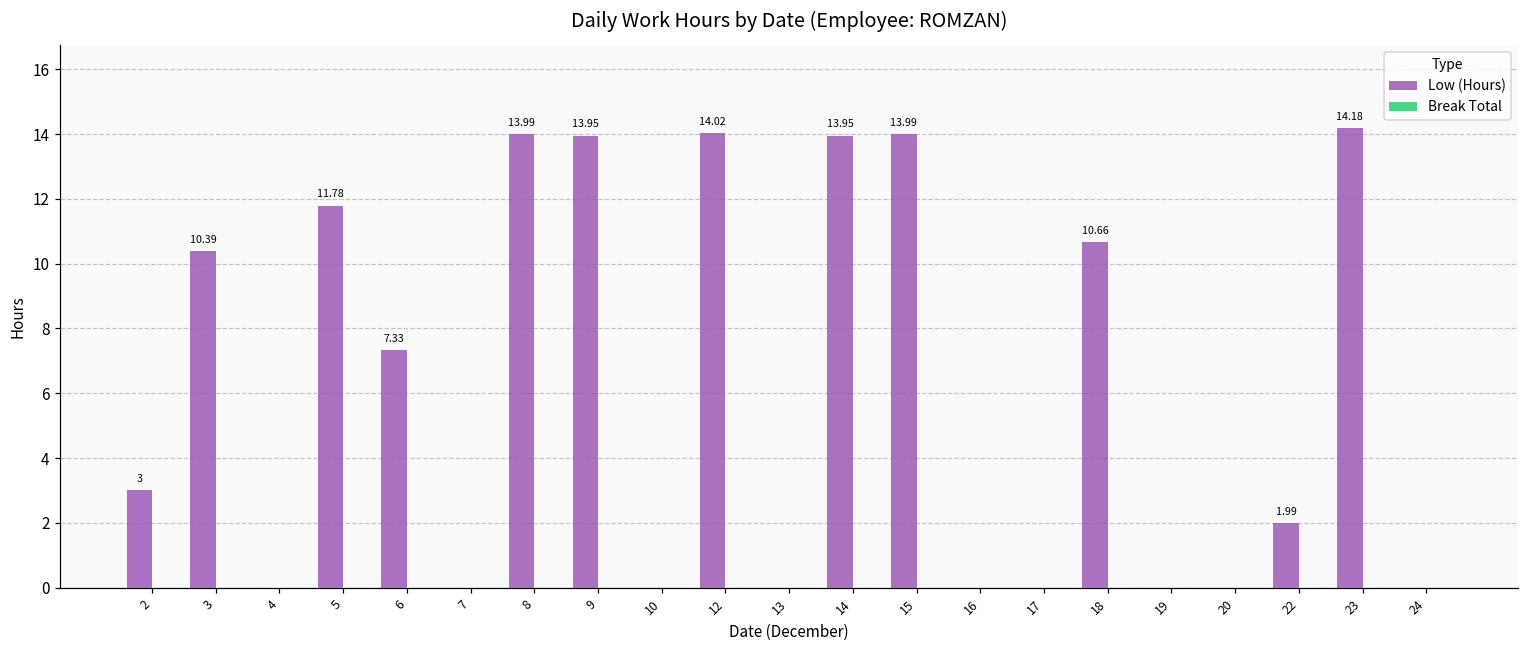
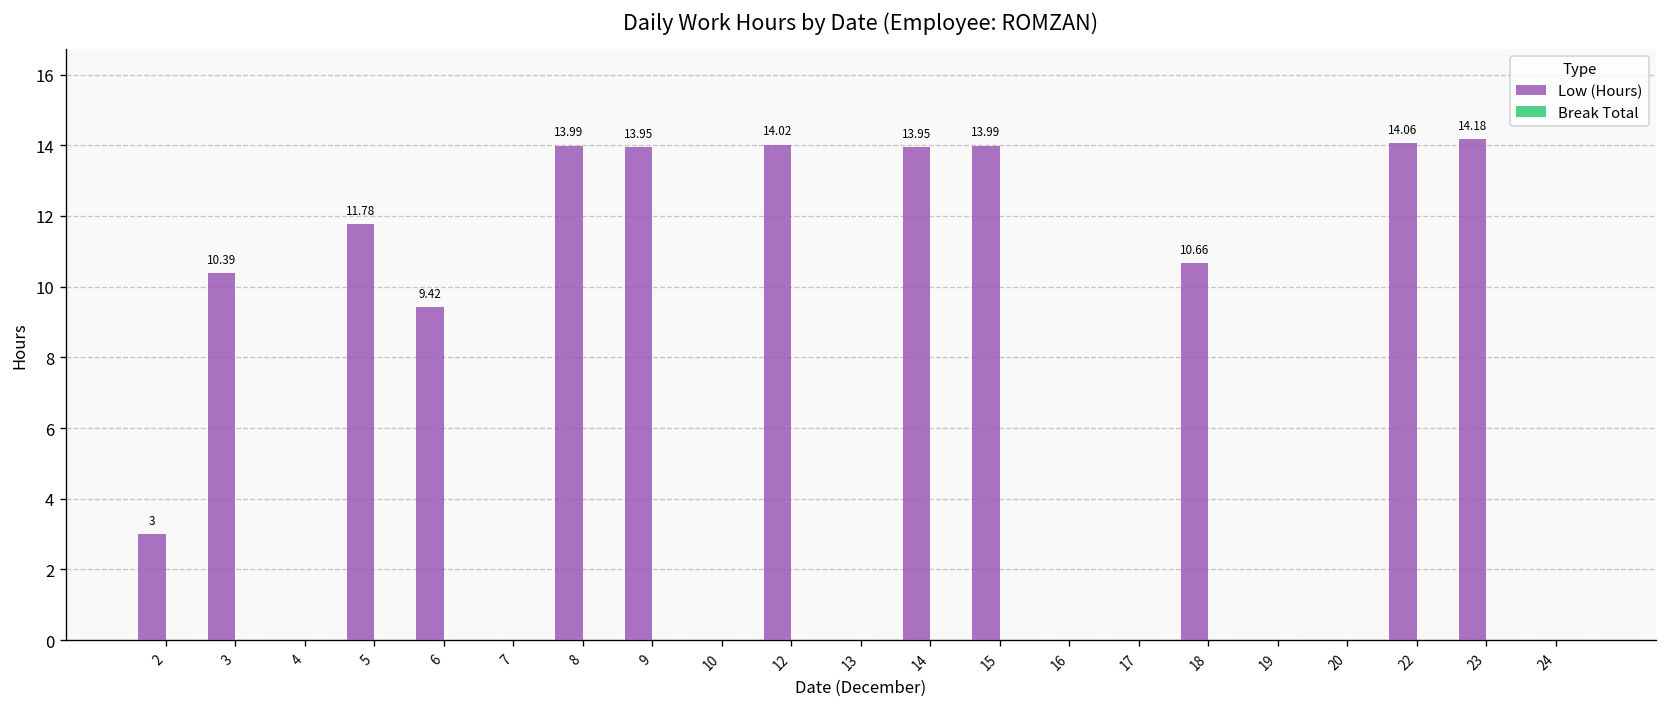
  {
    "Low (Hours)": {
      "2": 3,
      "3": 10.39,
      "5": 11.78,
-     "6": 7.33,
+     "6": 9.42,
      "8": 13.99,
      "9": 13.95,
      "12": 14.02,
      "14": 13.95,
      "15": 13.99,
      "18": 10.66,
-     "22": 1.99,
+     "22": 14.06,
      "23": 14.18
    },
    "Break Total": {
      "2": 0.0,
      "3": 0.0,
      "4": 0.0,
      "5": 0.0,
      "6": 0.0,
      "7": 0.0,
      "8": 0.0,
      "9": 0.0,
      "10": 0.0,
      "12": 0.0,
      "13": 0.0,
      "14": 0.0,
      "15": 0.0,
      "16": 0.0,
      "17": 0.0,
      "18": 0.0,
      "19": 0.0,
      "20": 0.0,
      "22": 0.0,
      "23": 0.0,
      "24": 0.0
    }
  }
